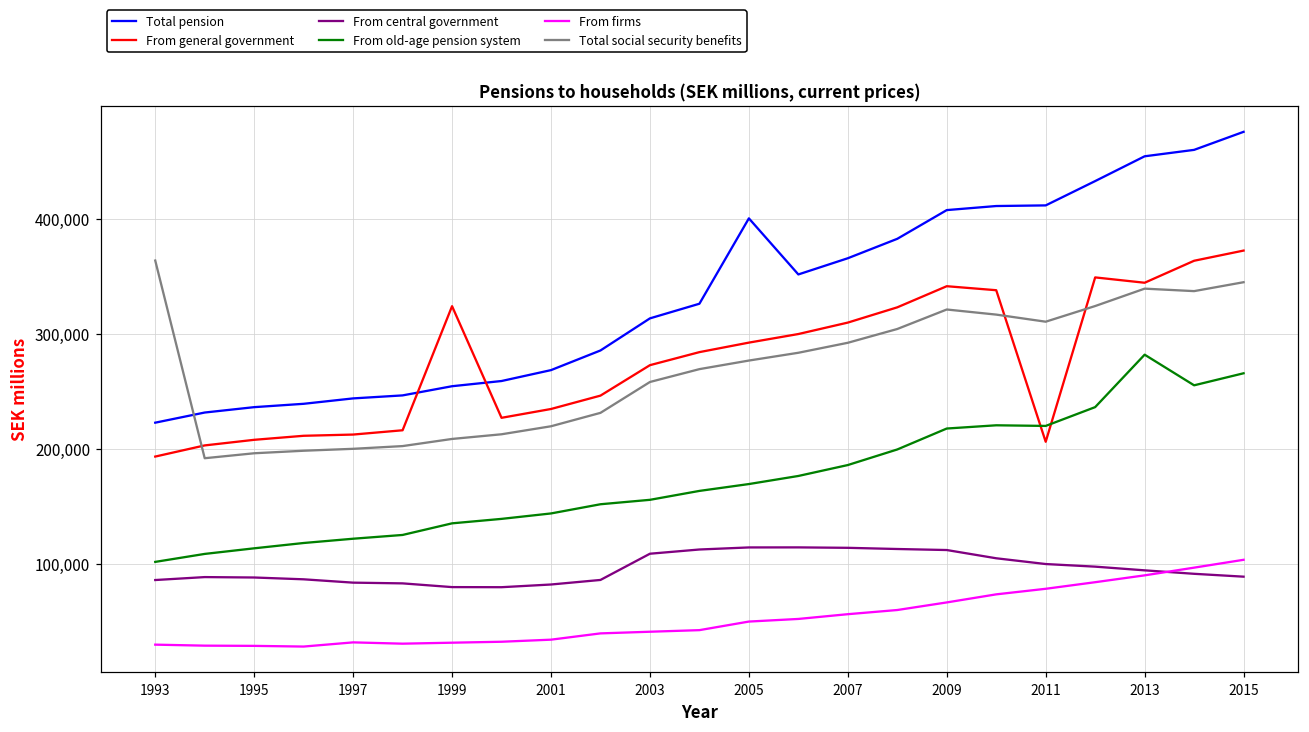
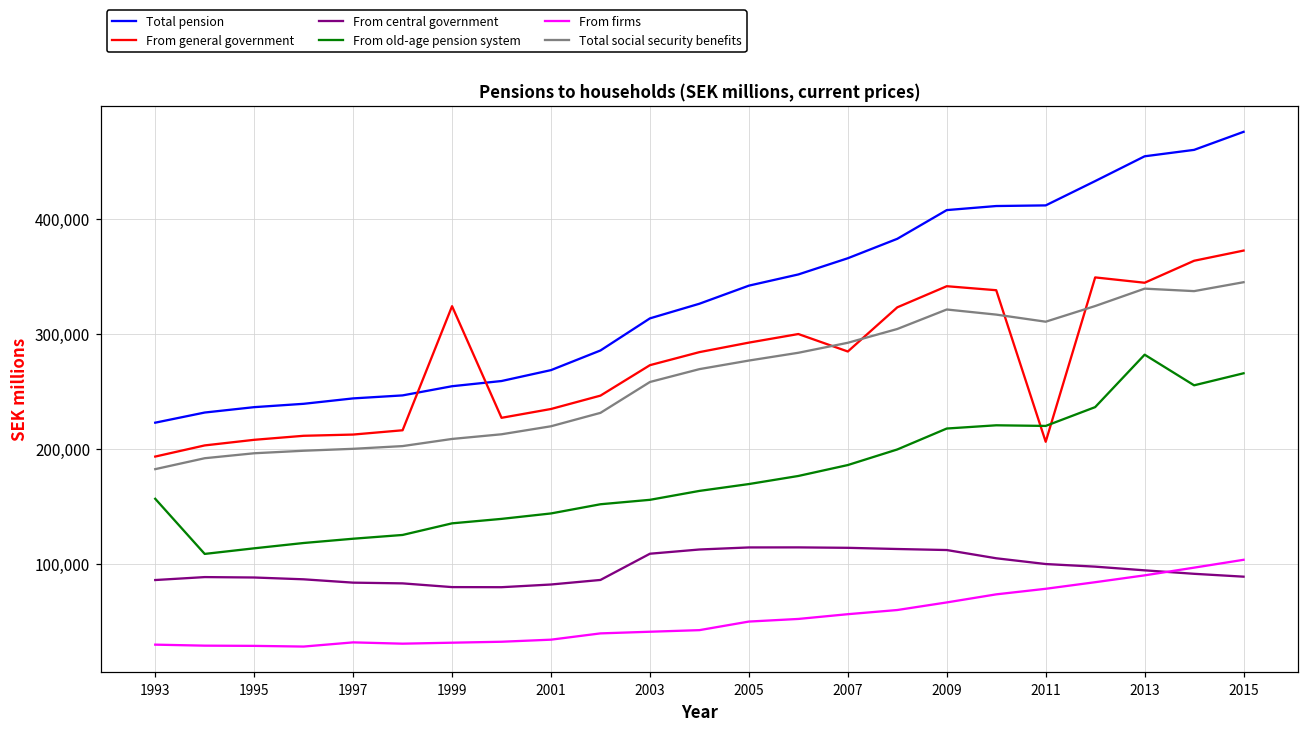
  {
    "Total pension": {
      "1993": "222,000",
      "1995": "236,000",
      "1997": "244,000",
      "1999": "254,000",
      "2001": "268,000",
      "2003": "313,000",
-     "2005": "400,000",
+     "2005": "342,000",
      "2007": "365,000",
      "2009": "407,000",
      "2011": "411,000",
      "2013": "454,000",
      "2015": "475,000"
    },
    "From general government": {
      "1993": "193,000",
      "1995": "208,000",
      "1997": "212,000",
      "1999": "324,000",
      "2001": "234,000",
      "2003": "273,000",
      "2005": "292,000",
-     "2007": "310,000",
+     "2007": "284,000",
      "2009": "341,000",
      "2011": "206,000",
      "2013": "344,000",
      "2015": "372,000"
    },
    "From central government": {
      "1993": "86,000",
      "1995": "88,000",
      "1997": "83,000",
      "1999": "80,000",
      "2001": "82,000",
      "2003": "109,000",
      "2005": "114,000",
      "2007": "114,000",
      "2009": "112,000",
      "2011": "100,000",
      "2013": "94,000",
      "2015": "89,000"
    },
    "From old-age pension system": {
-     "1993": "101,000",
+     "1993": "156,000",
      "1995": "113,000",
      "1997": "122,000",
      "1999": "135,000",
      "2001": "144,000",
      "2003": "155,000",
      "2005": "169,000",
      "2007": "186,000",
      "2009": "217,000",
      "2011": "220,000",
      "2013": "282,000",
      "2015": "265,000"
    },
    "From firms": {
      "1993": "29,000",
      "1995": "28,000",
      "1997": "31,000",
      "1999": "31,000",
      "2001": "34,000",
      "2003": "41,000",
      "2005": "50,000",
      "2007": "56,000",
      "2009": "66,000",
      "2011": "78,000",
      "2013": "90,000",
      "2015": "103,000"
    },
    "Total social security benefits": {
-     "1993": "364,000",
+     "1993": "182,000",
      "1995": "196,000",
      "1997": "200,000",
      "1999": "208,000",
      "2001": "219,000",
      "2003": "258,000",
      "2005": "277,000",
      "2007": "292,000",
      "2009": "321,000",
      "2011": "310,000",
      "2013": "339,000",
      "2015": "345,000"
    }
  }
